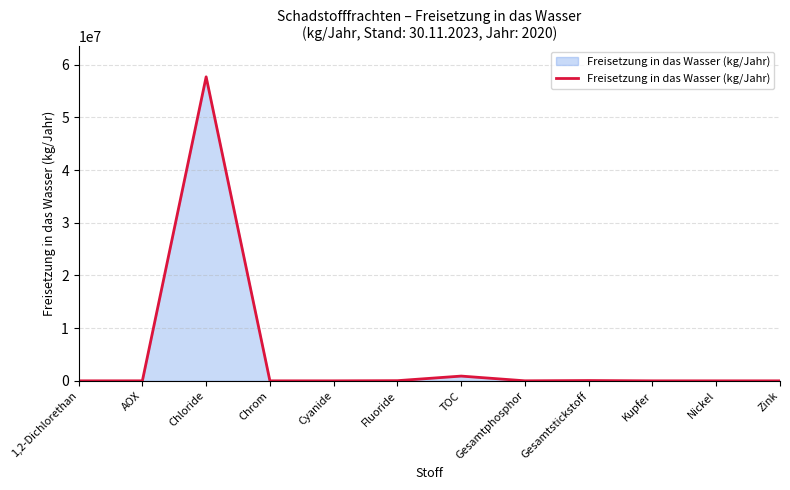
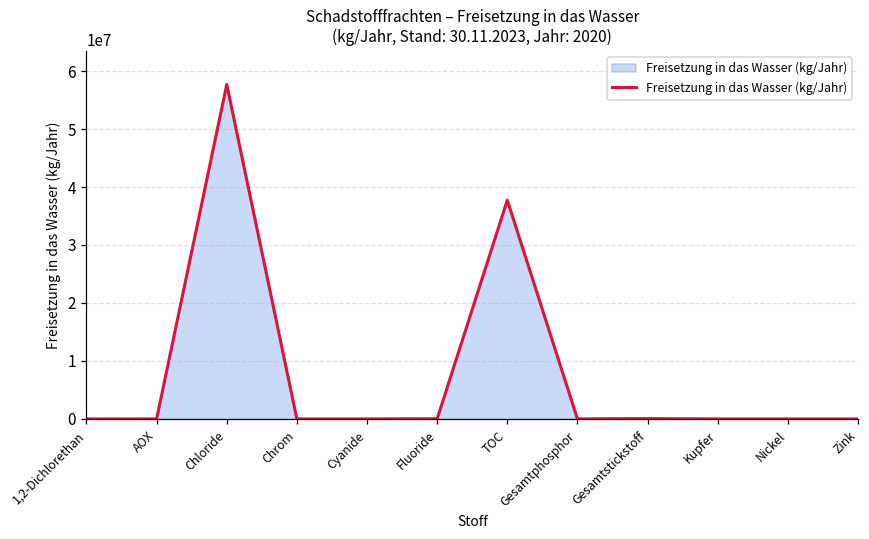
  {
    "1,2-Dichlorethan": 0,
    "AOX": 0,
    "Chloride": 58000000,
    "Chrom": 0,
    "Cyanide": 0,
    "Fluoride": 0,
-   "TOC": 1000000,
+   "TOC": 38000000,
    "Gesamtphosphor": 0,
    "Gesamtstickstoff": 0,
    "Kupfer": 0,
    "Nickel": 0,
    "Zink": 0
  }
